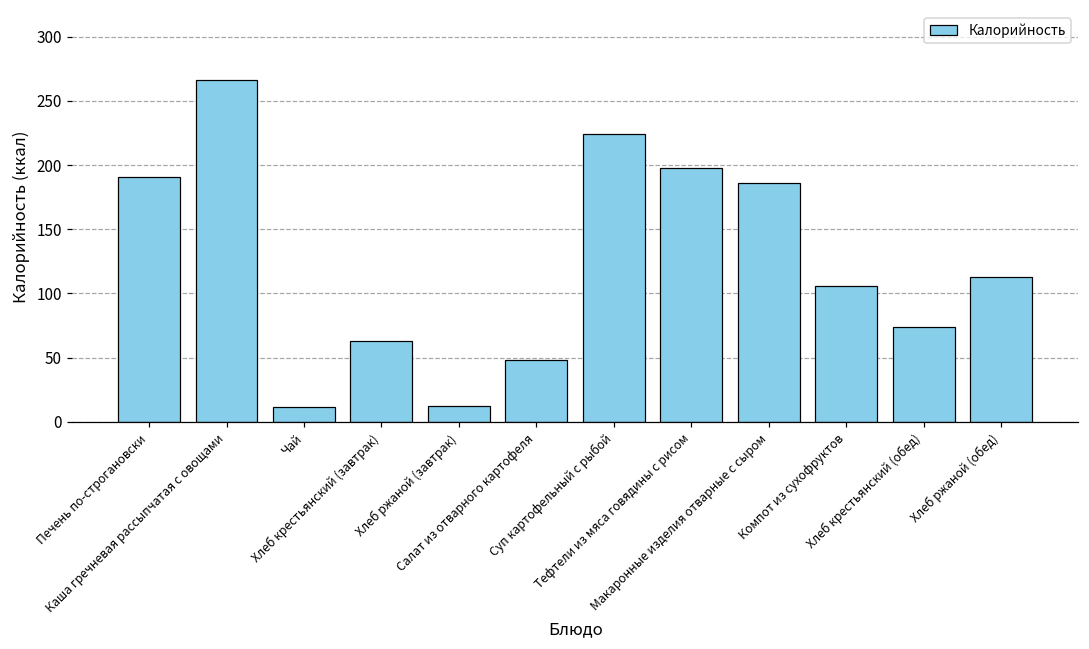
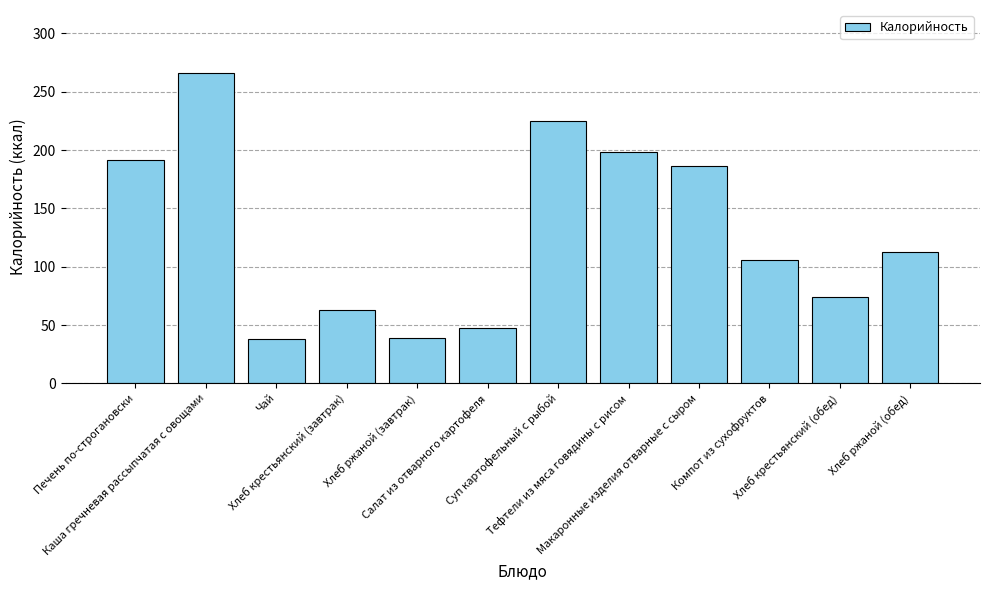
  {
    "Печень по-строгановски": 191,
    "Каша гречневая рассыпчатая с овощами": 266,
-   "Чай": 11,
+   "Чай": 38,
    "Хлеб крестьянский (завтрак)": 63,
-   "Хлеб ржаной (завтрак)": 13,
+   "Хлеб ржаной (завтрак)": 39,
    "Салат из отварного картофеля": 48,
    "Суп картофельный с рыбой": 224,
    "Тефтели из мяса говядины с рисом": 198,
    "Макаронные изделия отварные с сыром": 186,
    "Компот из сухофруктов": 106,
    "Хлеб крестьянский (обед)": 74,
    "Хлеб ржаной (обед)": 113
  }
